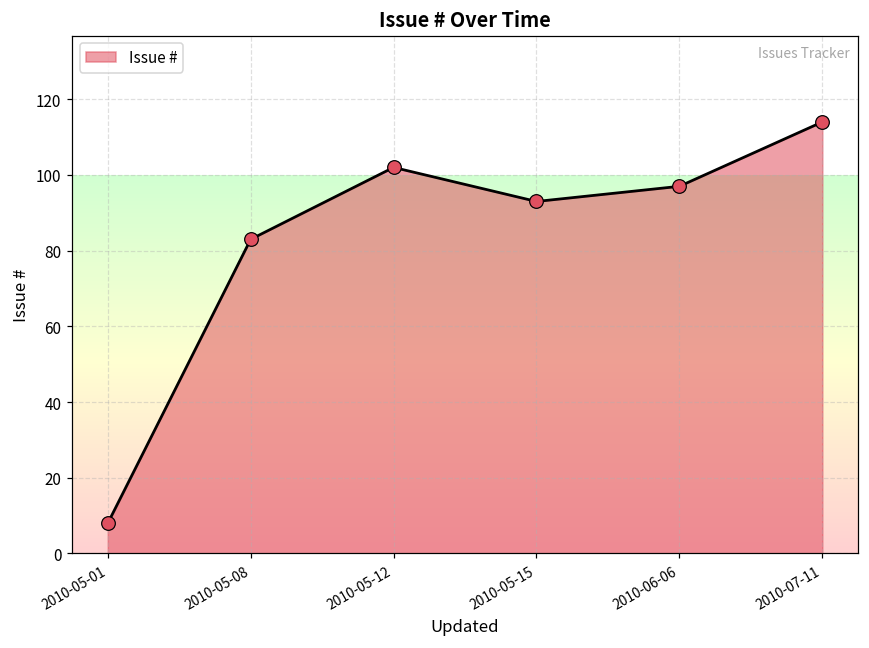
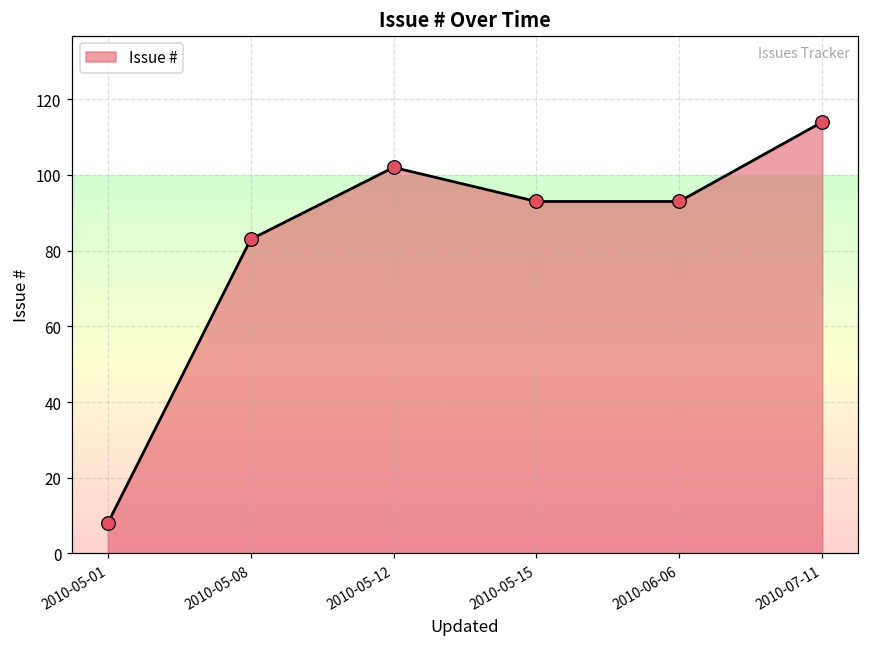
  {
    "2010-05-01": 8,
    "2010-05-08": 83,
    "2010-05-12": 102,
    "2010-05-15": 93,
-   "2010-06-06": 97,
+   "2010-06-06": 93,
    "2010-07-11": 114
  }
